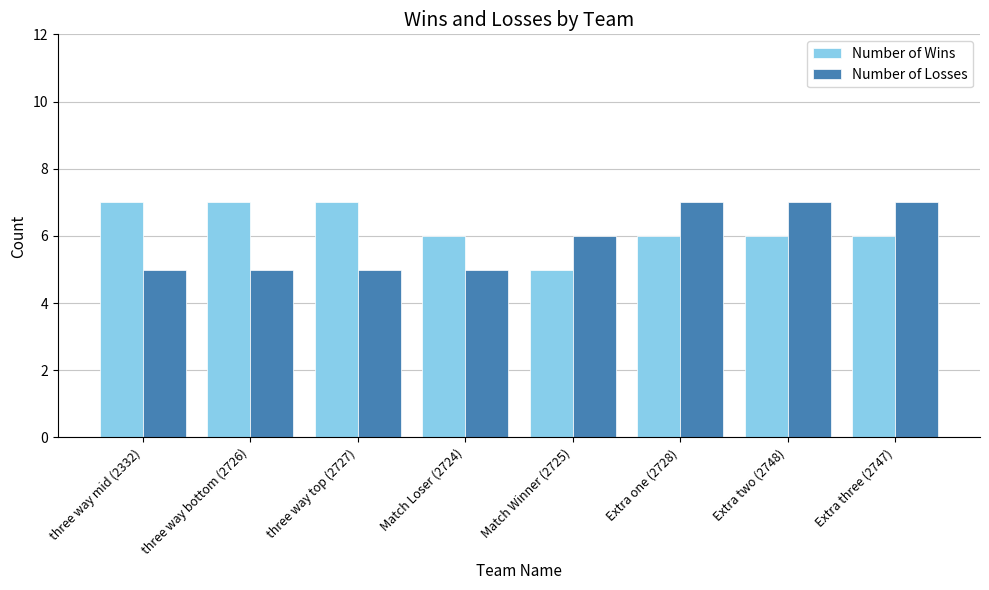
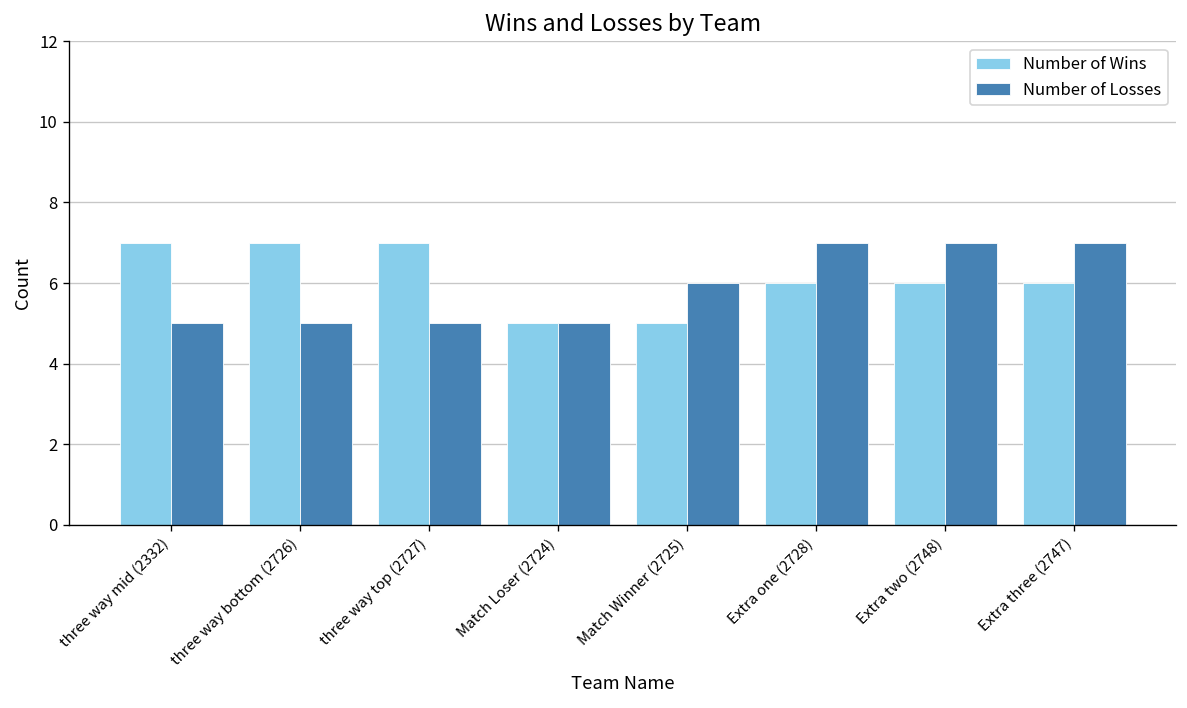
  {
    "Number of Wins": {
      "three way mid (2332)": 7,
      "three way bottom (2726)": 7,
      "three way top (2727)": 7,
-     "Match Loser (2724)": 6,
+     "Match Loser (2724)": 5,
      "Match Winner (2725)": 5,
      "Extra one (2728)": 6,
      "Extra two (2748)": 6,
      "Extra three (2747)": 6
    },
    "Number of Losses": {
      "three way mid (2332)": 5,
      "three way bottom (2726)": 5,
      "three way top (2727)": 5,
      "Match Loser (2724)": 5,
      "Match Winner (2725)": 6,
      "Extra one (2728)": 7,
      "Extra two (2748)": 7,
      "Extra three (2747)": 7
    }
  }
